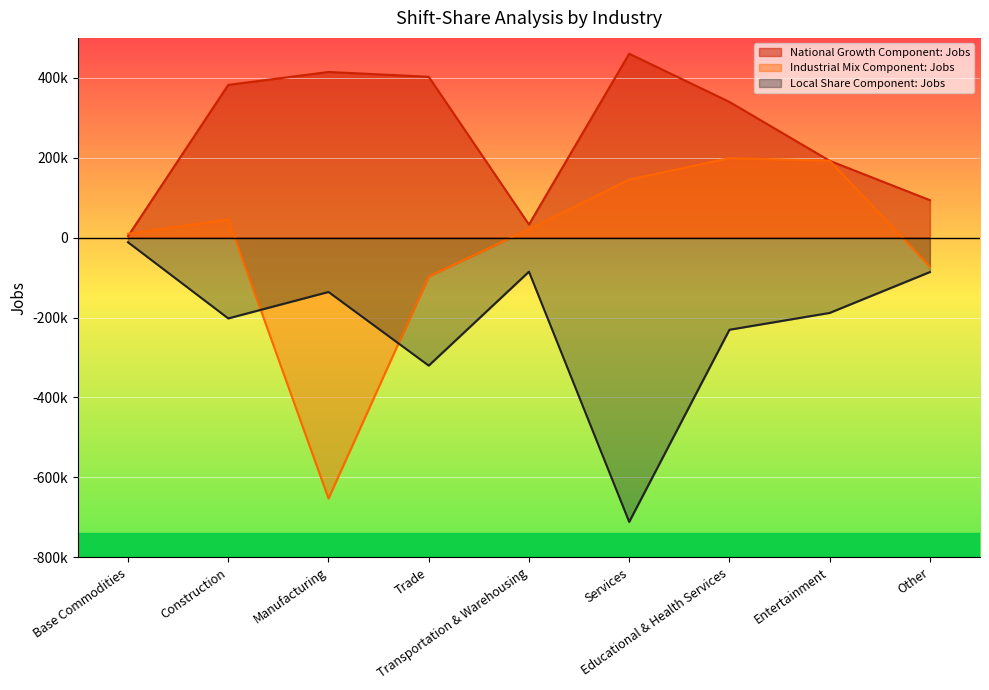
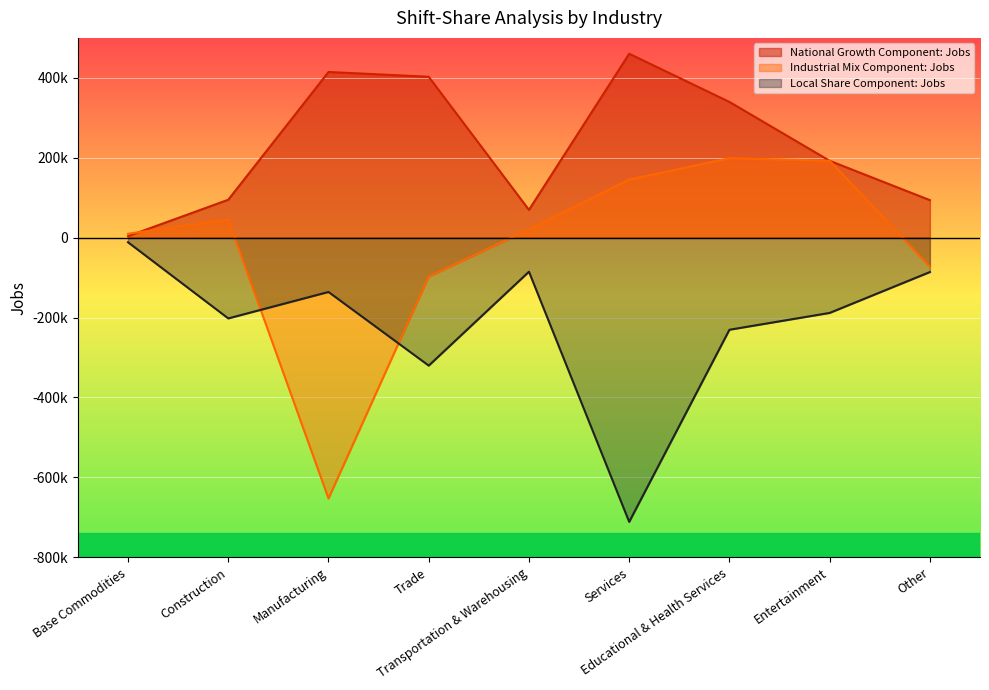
  {
    "National Growth Component: Jobs": {
-     "Construction": 380000,
+     "Construction": 90000,
      "Manufacturing": 410000,
      "Trade": 400000,
-     "Transportation & Warehousing": 30000,
+     "Transportation & Warehousing": 70000,
      "Services": 460000,
      "Educational & Health Services": 340000,
      "Other": 90000
    }
  }
